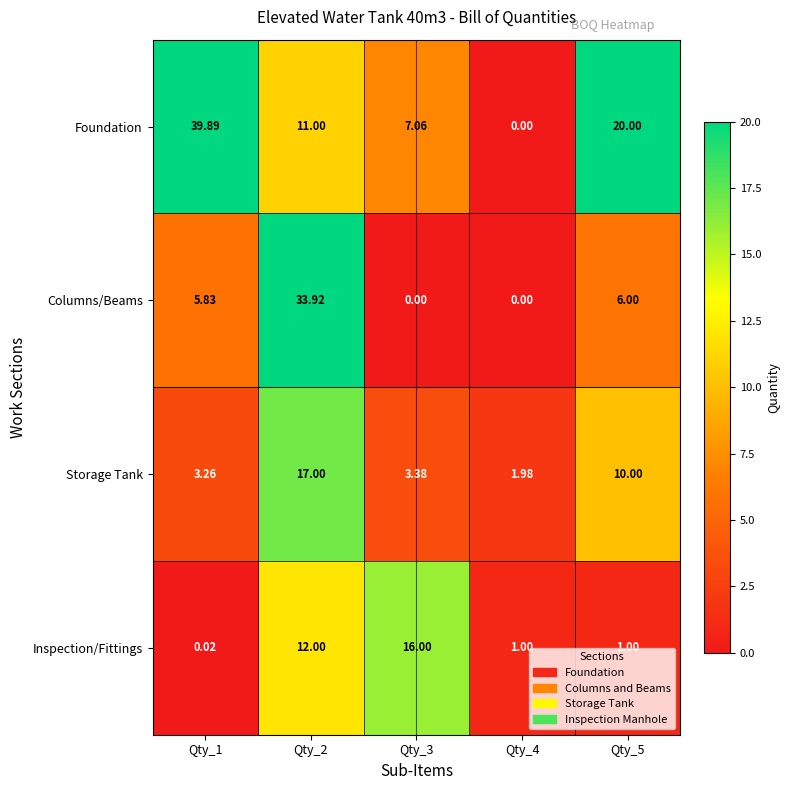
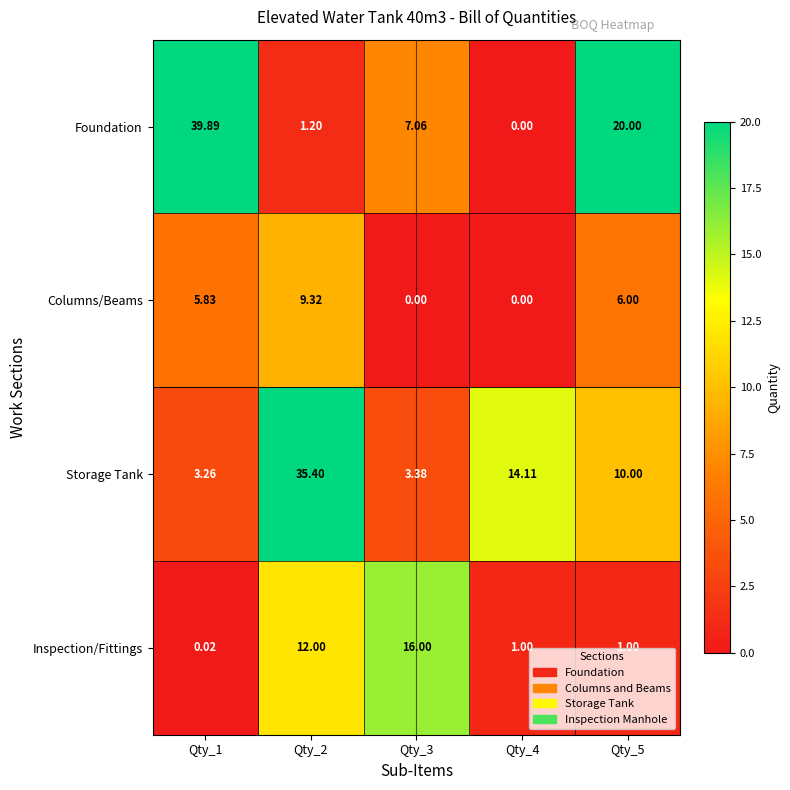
  {
    "Foundation": {
      "Qty_1": 39.89,
-     "Qty_2": 11.00,
+     "Qty_2": 1.20,
      "Qty_3": 7.06,
      "Qty_4": 0.00,
      "Qty_5": 20.00
    },
    "Columns/Beams": {
      "Qty_1": 5.83,
-     "Qty_2": 33.92,
+     "Qty_2": 9.32,
      "Qty_3": 0.00,
      "Qty_4": 0.00,
      "Qty_5": 6.00
    },
    "Storage Tank": {
      "Qty_1": 3.26,
-     "Qty_2": 17.00,
+     "Qty_2": 35.40,
      "Qty_3": 3.38,
-     "Qty_4": 1.98,
+     "Qty_4": 14.11,
      "Qty_5": 10.00
    },
    "Inspection/Fittings": {
      "Qty_1": 0.02,
      "Qty_2": 12.00,
      "Qty_3": 16.00
    }
  }
